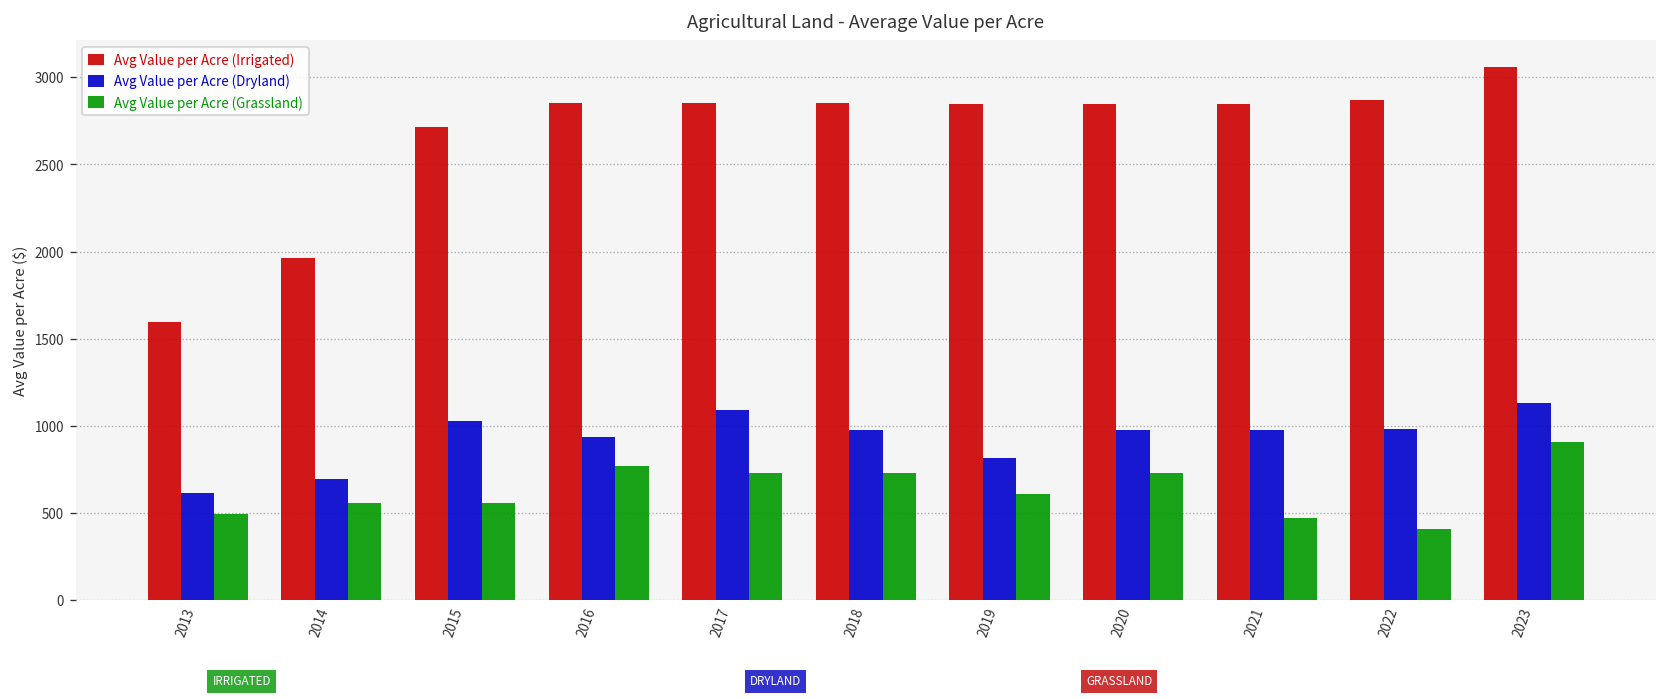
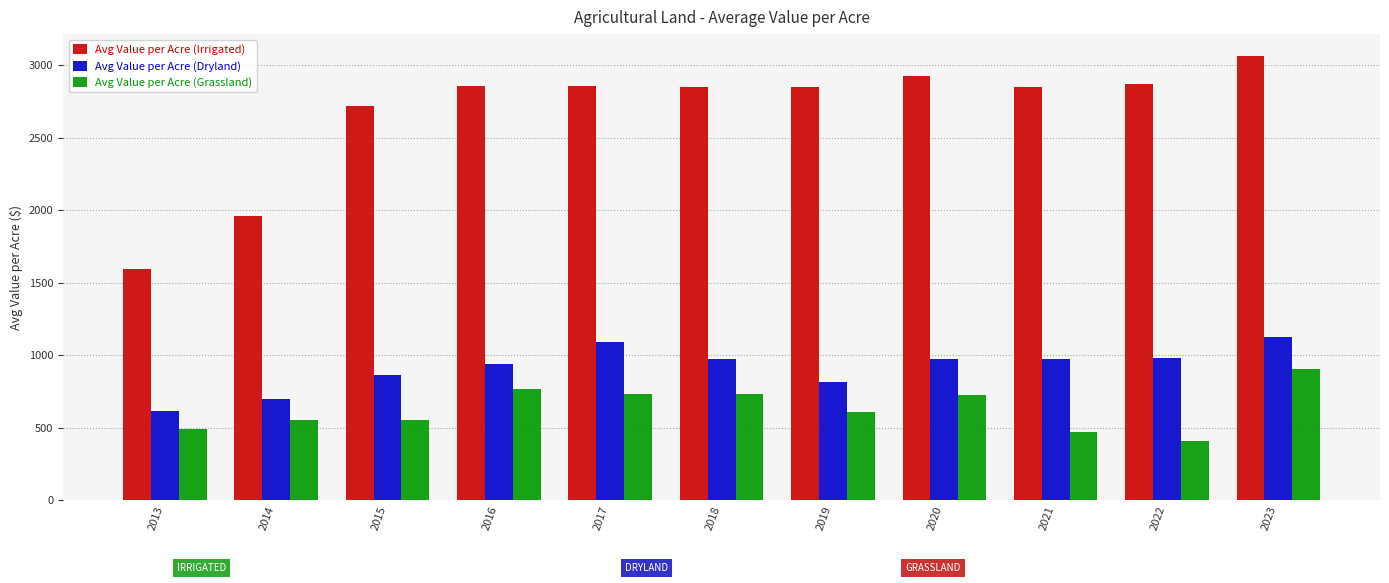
  {
    "Avg Value per Acre (Irrigated)": {
      "2013": 1590,
      "2014": 1960,
      "2015": 2710,
      "2016": 2850,
      "2017": 2850,
      "2018": 2850,
      "2019": 2850,
-     "2020": 2850,
+     "2020": 2930,
      "2021": 2850,
      "2022": 2870,
      "2023": 3060
    },
    "Avg Value per Acre (Dryland)": {
      "2013": 620,
      "2014": 700,
-     "2015": 1030,
+     "2015": 870,
      "2016": 940,
      "2017": 1090,
      "2018": 970,
      "2019": 810,
      "2020": 980,
      "2021": 970,
      "2022": 980,
      "2023": 1130
    },
    "Avg Value per Acre (Grassland)": {
      "2013": 490,
      "2014": 550,
      "2015": 560,
      "2016": 770,
      "2017": 730,
      "2018": 730,
      "2019": 610,
      "2020": 730,
      "2021": 470,
      "2022": 410,
      "2023": 910
    }
  }
